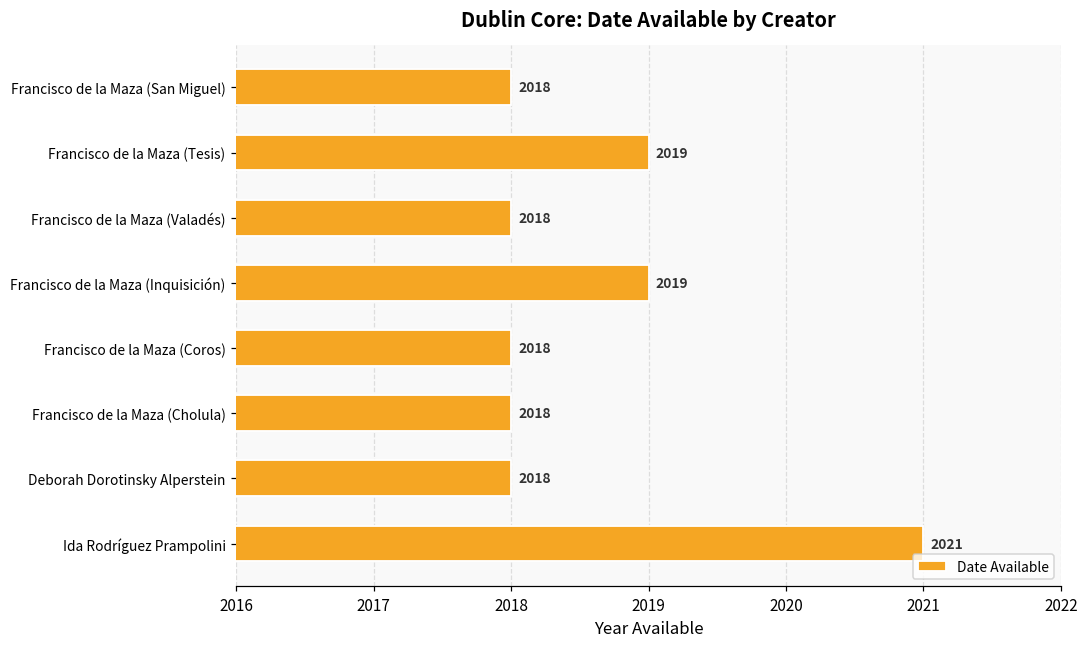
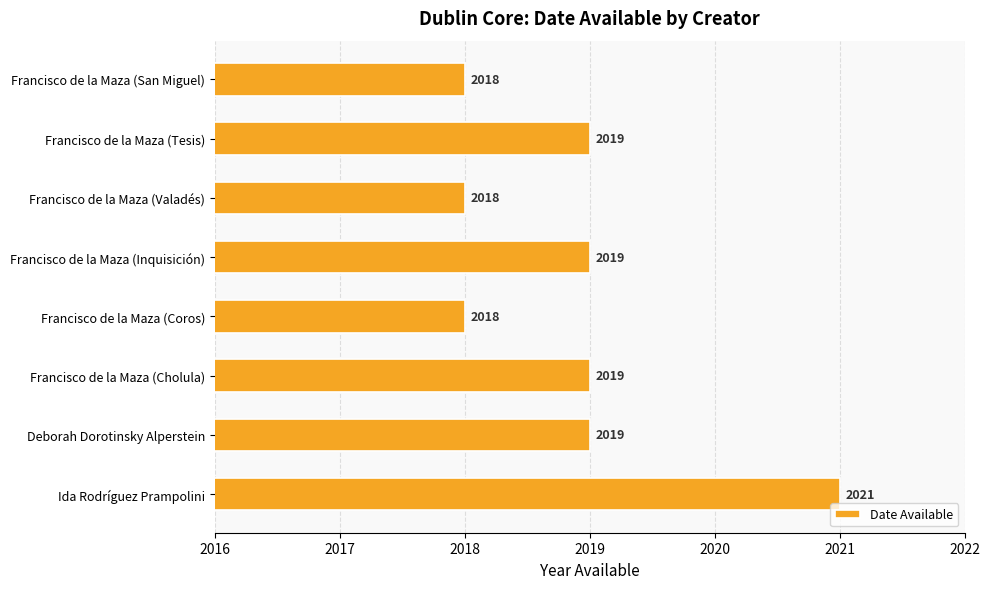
  {
    "Francisco de la Maza (San Miguel)": 2018,
    "Francisco de la Maza (Tesis)": 2019,
    "Francisco de la Maza (Valadés)": 2018,
    "Francisco de la Maza (Inquisición)": 2019,
    "Francisco de la Maza (Coros)": 2018,
-   "Francisco de la Maza (Cholula)": 2018,
-   "Deborah Dorotinsky Alperstein": 2018,
+   "Francisco de la Maza (Cholula)": 2019,
+   "Deborah Dorotinsky Alperstein": 2019,
    "Ida Rodríguez Prampolini": 2021
  }
